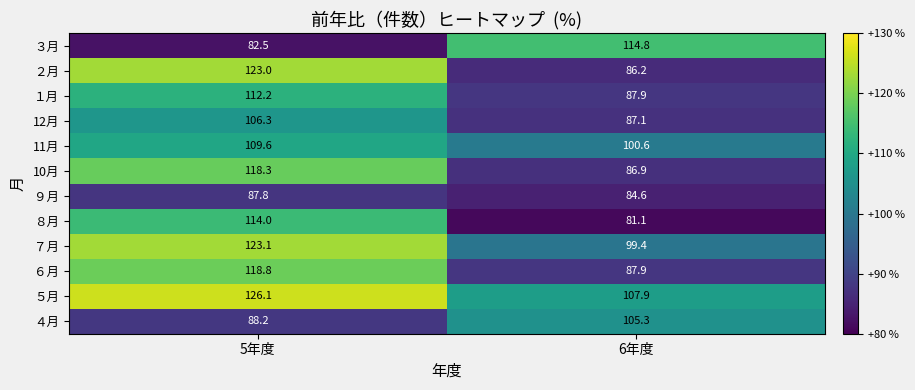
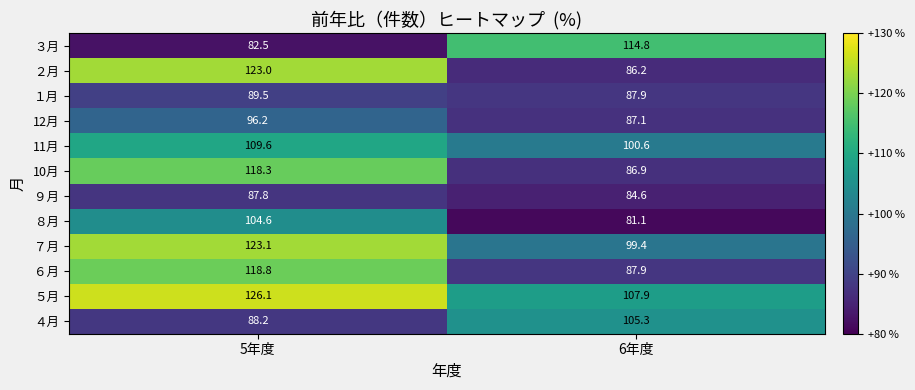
  {
    "３月": {
      "5年度": 82.5,
      "6年度": 114.8
    },
    "２月": {
      "5年度": 123.0,
      "6年度": 86.2
    },
    "１月": {
-     "5年度": 112.2,
+     "5年度": 89.5,
      "6年度": 87.9
    },
    "12月": {
-     "5年度": 106.3,
+     "5年度": 96.2,
      "6年度": 87.1
    },
    "11月": {
      "5年度": 109.6,
      "6年度": 100.6
    },
    "10月": {
      "5年度": 118.3,
      "6年度": 86.9
    },
    "９月": {
      "5年度": 87.8,
      "6年度": 84.6
    },
    "８月": {
-     "5年度": 114.0,
+     "5年度": 104.6,
      "6年度": 81.1
    },
    "７月": {
      "5年度": 123.1,
      "6年度": 99.4
    },
    "６月": {
      "5年度": 118.8,
      "6年度": 87.9
    },
    "５月": {
      "5年度": 126.1,
      "6年度": 107.9
    },
    "４月": {
      "5年度": 88.2,
      "6年度": 105.3
    }
  }
